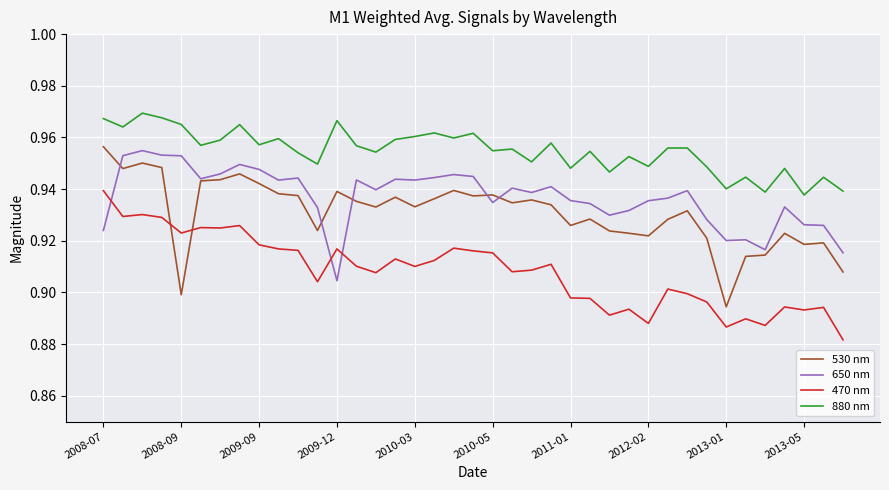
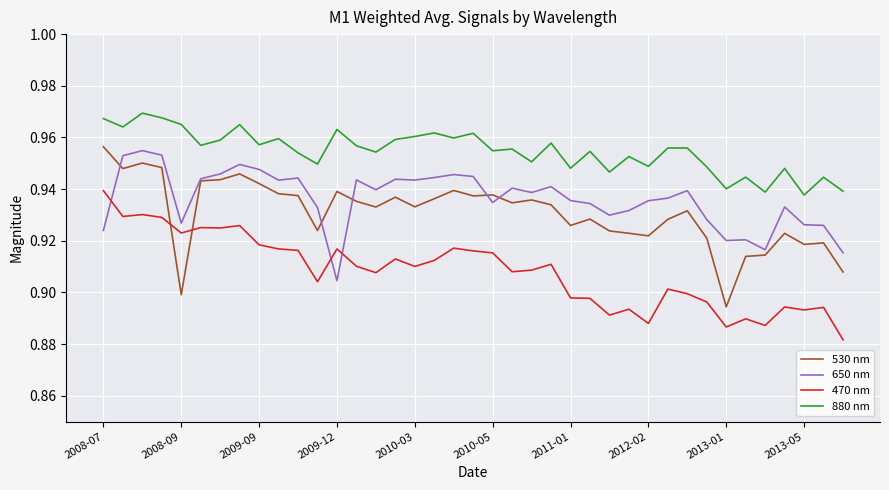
  {
    "530 nm": {
      "2008-07": 0.956,
      "2008-09": 0.899,
      "2009-09": 0.942,
      "2009-12": 0.939,
      "2010-03": 0.933,
      "2010-05": 0.938,
      "2011-01": 0.926,
      "2012-02": 0.922,
      "2013-01": 0.894,
      "2013-05": 0.919
    },
    "650 nm": {
      "2008-07": 0.924,
-     "2008-09": 0.953,
+     "2008-09": 0.927,
      "2009-09": 0.948,
      "2009-12": 0.905,
      "2010-03": 0.944,
      "2010-05": 0.935,
      "2011-01": 0.936,
      "2012-02": 0.936,
      "2013-01": 0.920,
      "2013-05": 0.926
    },
    "470 nm": {
      "2008-07": 0.939,
      "2008-09": 0.923,
      "2009-09": 0.918,
      "2009-12": 0.917,
      "2010-03": 0.910,
      "2010-05": 0.915,
      "2011-01": 0.898,
      "2012-02": 0.888,
      "2013-01": 0.887,
      "2013-05": 0.893
    },
    "880 nm": {
      "2008-07": 0.967,
      "2008-09": 0.965,
      "2009-09": 0.957,
-     "2009-12": 0.967,
+     "2009-12": 0.963,
      "2010-03": 0.960,
      "2010-05": 0.955,
      "2011-01": 0.948,
      "2012-02": 0.949,
      "2013-01": 0.940,
      "2013-05": 0.938
    }
  }
